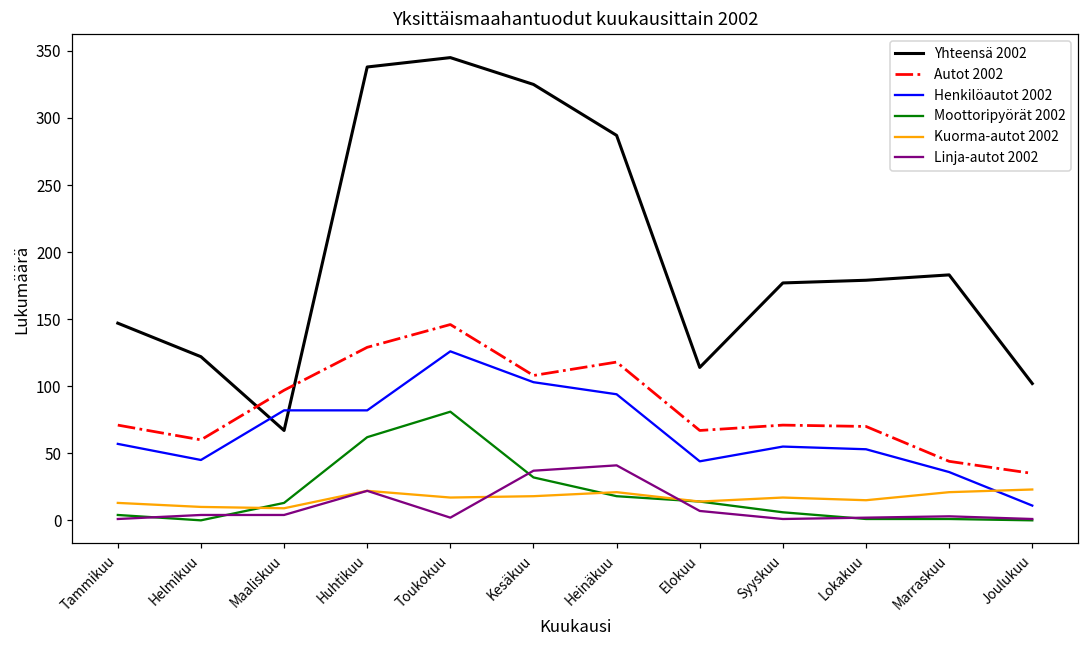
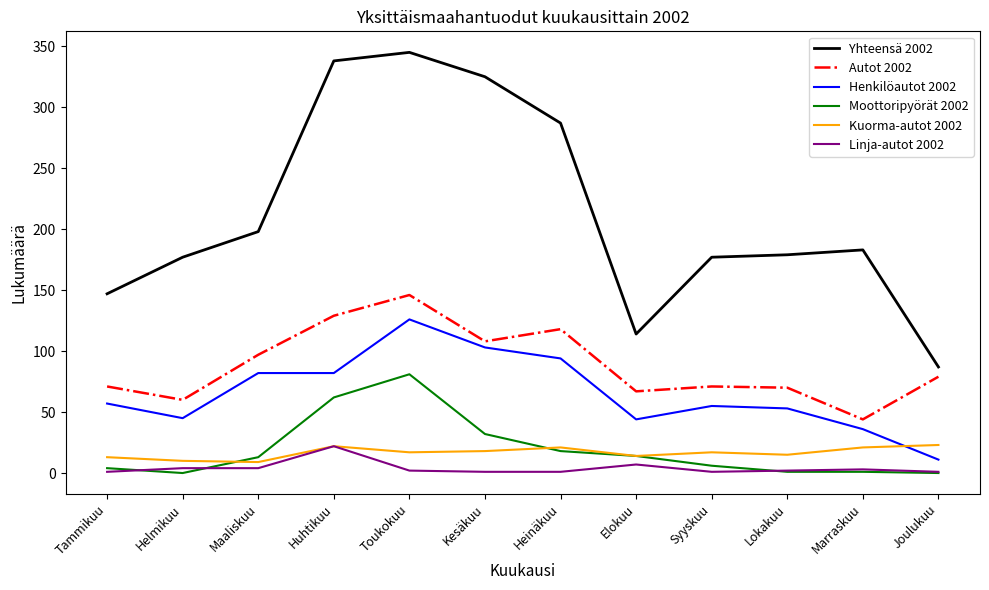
  {
    "Yhteensä 2002": {
      "Tammikuu": 147,
-     "Helmikuu": 122,
-     "Maaliskuu": 67,
+     "Helmikuu": 177,
+     "Maaliskuu": 198,
      "Huhtikuu": 338,
      "Toukokuu": 345,
      "Kesäkuu": 325,
      "Heinäkuu": 287,
      "Elokuu": 114,
      "Syyskuu": 177,
      "Lokakuu": 179,
      "Marraskuu": 183,
-     "Joulukuu": 102
+     "Joulukuu": 87
    },
    "Autot 2002": {
      "Tammikuu": 71,
      "Helmikuu": 60,
      "Maaliskuu": 97,
      "Huhtikuu": 129,
      "Toukokuu": 146,
      "Kesäkuu": 108,
      "Heinäkuu": 118,
      "Elokuu": 67,
      "Syyskuu": 71,
      "Lokakuu": 70,
      "Marraskuu": 44,
-     "Joulukuu": 35
+     "Joulukuu": 79
    },
    "Henkilöautot 2002": {
      "Tammikuu": 57,
      "Helmikuu": 45,
      "Maaliskuu": 82,
      "Huhtikuu": 82,
      "Toukokuu": 126,
      "Kesäkuu": 103,
      "Heinäkuu": 94,
      "Elokuu": 44,
      "Syyskuu": 55,
      "Lokakuu": 53,
      "Marraskuu": 36,
      "Joulukuu": 11
    },
    "Moottoripyörät 2002": {
      "Tammikuu": 4,
      "Helmikuu": 0,
      "Maaliskuu": 13,
      "Huhtikuu": 62,
      "Toukokuu": 81,
      "Kesäkuu": 32,
      "Heinäkuu": 18,
      "Syyskuu": 6
    },
    "Kuorma-autot 2002": {
      "Tammikuu": 13,
      "Helmikuu": 10,
      "Maaliskuu": 9,
      "Toukokuu": 17,
      "Kesäkuu": 18,
      "Heinäkuu": 21,
      "Syyskuu": 17,
      "Lokakuu": 15,
      "Marraskuu": 21,
      "Joulukuu": 23
    },
    "Linja-autot 2002": {
      "Tammikuu": 1,
      "Helmikuu": 4,
      "Maaliskuu": 4,
      "Toukokuu": 2,
-     "Kesäkuu": 37,
-     "Heinäkuu": 41,
+     "Kesäkuu": 1,
+     "Heinäkuu": 1,
      "Elokuu": 7,
      "Syyskuu": 1
    }
  }
